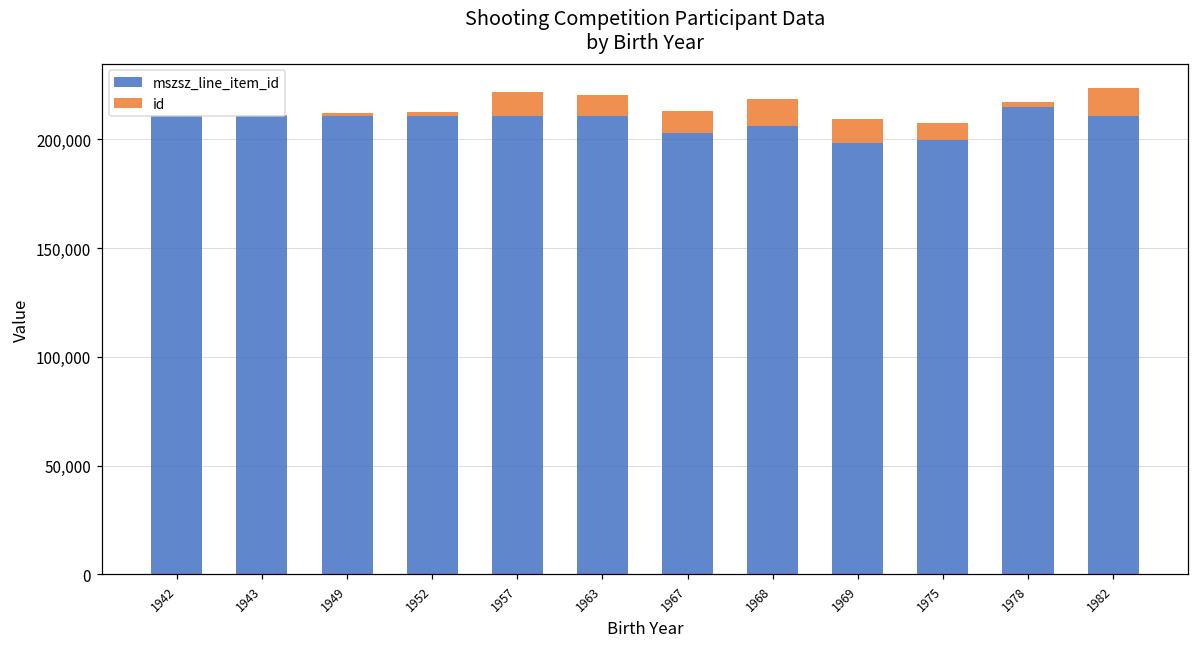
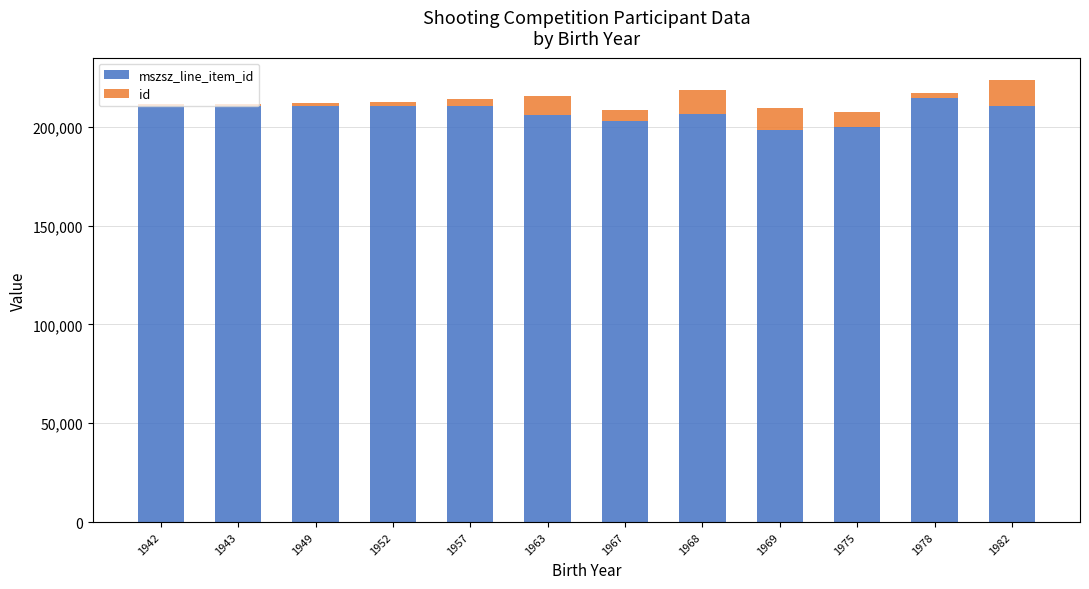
  {
    "mszsz_line_item_id": {
      "1949": "211,000",
      "1952": "211,000",
      "1957": "211,000",
-     "1963": "211,000",
+     "1963": "206,000",
      "1967": "203,000",
      "1968": "206,000",
      "1969": "198,000",
      "1975": "200,000",
      "1978": "215,000",
      "1982": "211,000"
    },
    "id": {
      "1949": "2,000",
      "1952": "2,000",
-     "1957": "11,000",
+     "1957": "3,000",
      "1963": "10,000",
-     "1967": "10,000",
+     "1967": "6,000",
      "1968": "12,000",
      "1969": "11,000",
      "1975": "8,000",
      "1978": "2,000",
      "1982": "13,000"
    }
  }
